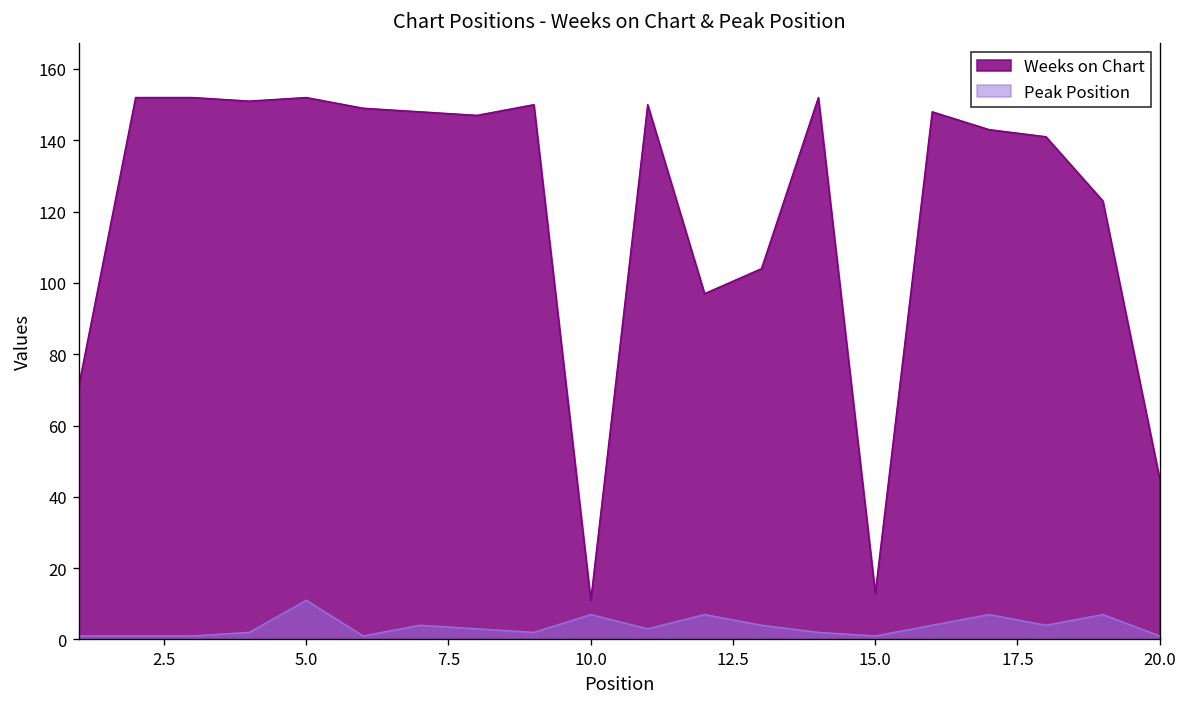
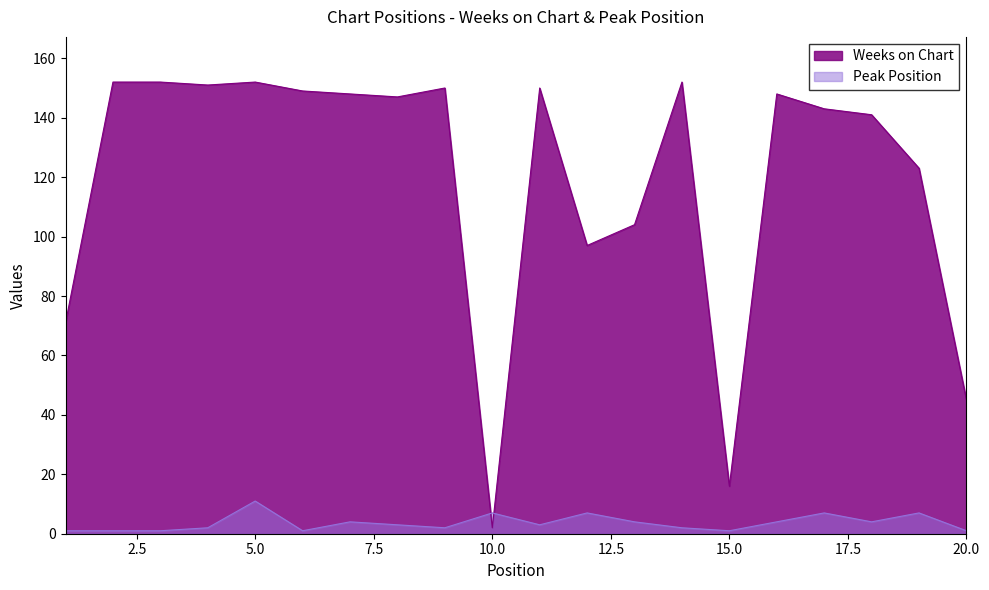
  {
    "Weeks on Chart": {
      "5.0": 152,
-     "10.0": 11,
-     "15.0": 13,
+     "10.0": 2,
+     "15.0": 16,
      "20.0": 45
    },
    "Peak Position": {
      "5.0": 11,
      "10.0": 7,
      "15.0": 1,
      "20.0": 1
    }
  }
